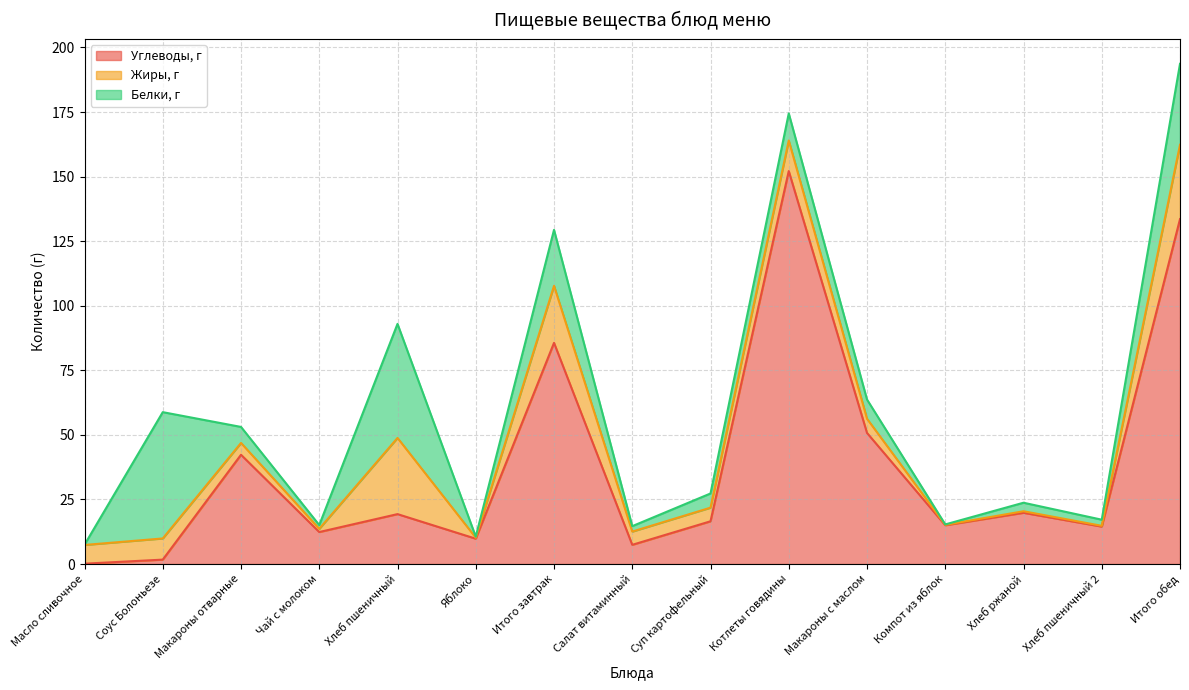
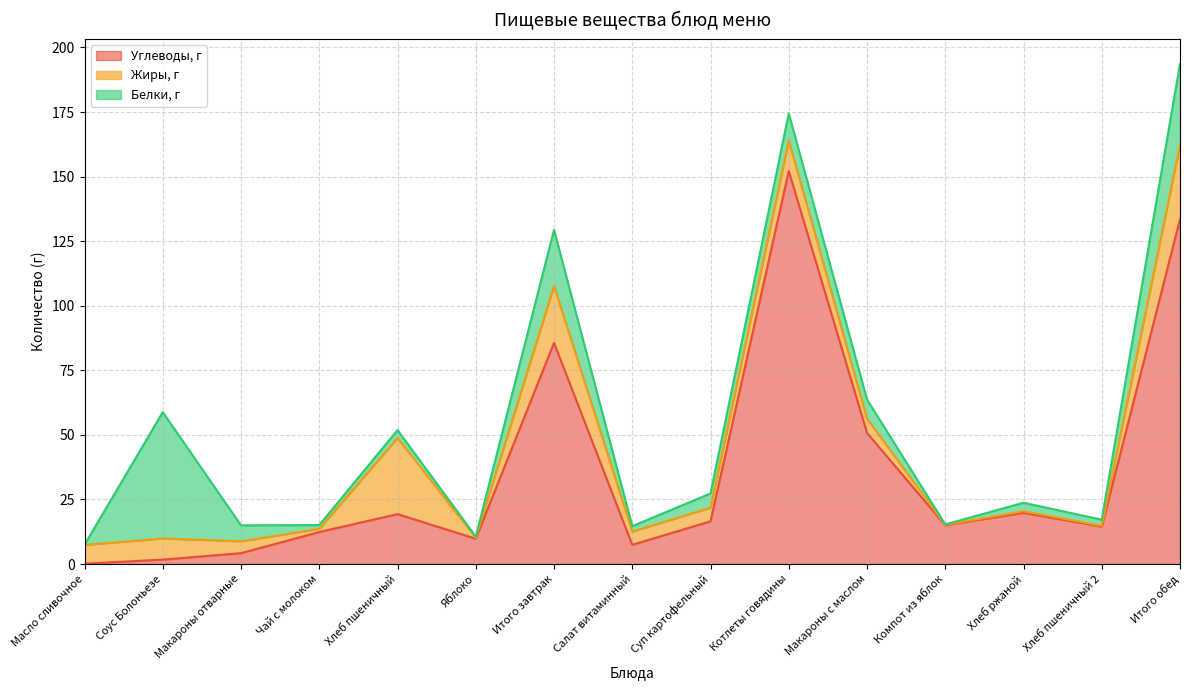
  {
    "Углеводы, г": {
      "Масло сливочное": 0,
      "Соус Болоньезе": 2,
-     "Макароны отварные": 42,
+     "Макароны отварные": 4,
      "Чай с молоком": 12,
      "Хлеб пшеничный": 19,
      "Итого завтрак": 86,
      "Салат витаминный": 7,
      "Суп картофельный": 17,
      "Котлеты говядины": 152,
      "Макароны с маслом": 51,
      "Итого обед": 134
    },
    "Жиры, г": {
      "Соус Болоньезе": 8,
      "Макароны отварные": 5,
      "Чай с молоком": 1,
      "Хлеб пшеничный": 30,
      "Итого завтрак": 22,
      "Салат витаминный": 5,
      "Суп картофельный": 5,
      "Котлеты говядины": 12,
      "Макароны с маслом": 5,
      "Итого обед": 29
    },
    "Белки, г": {
      "Соус Болоньезе": 49,
      "Макароны отварные": 6,
      "Чай с молоком": 1,
-     "Хлеб пшеничный": 44,
+     "Хлеб пшеничный": 3,
      "Итого завтрак": 22,
      "Салат витаминный": 2,
      "Суп картофельный": 5,
      "Котлеты говядины": 10,
      "Макароны с маслом": 7,
      "Хлеб ржаной": 3,
      "Хлеб пшеничный 2": 2,
      "Итого обед": 31
    }
  }
